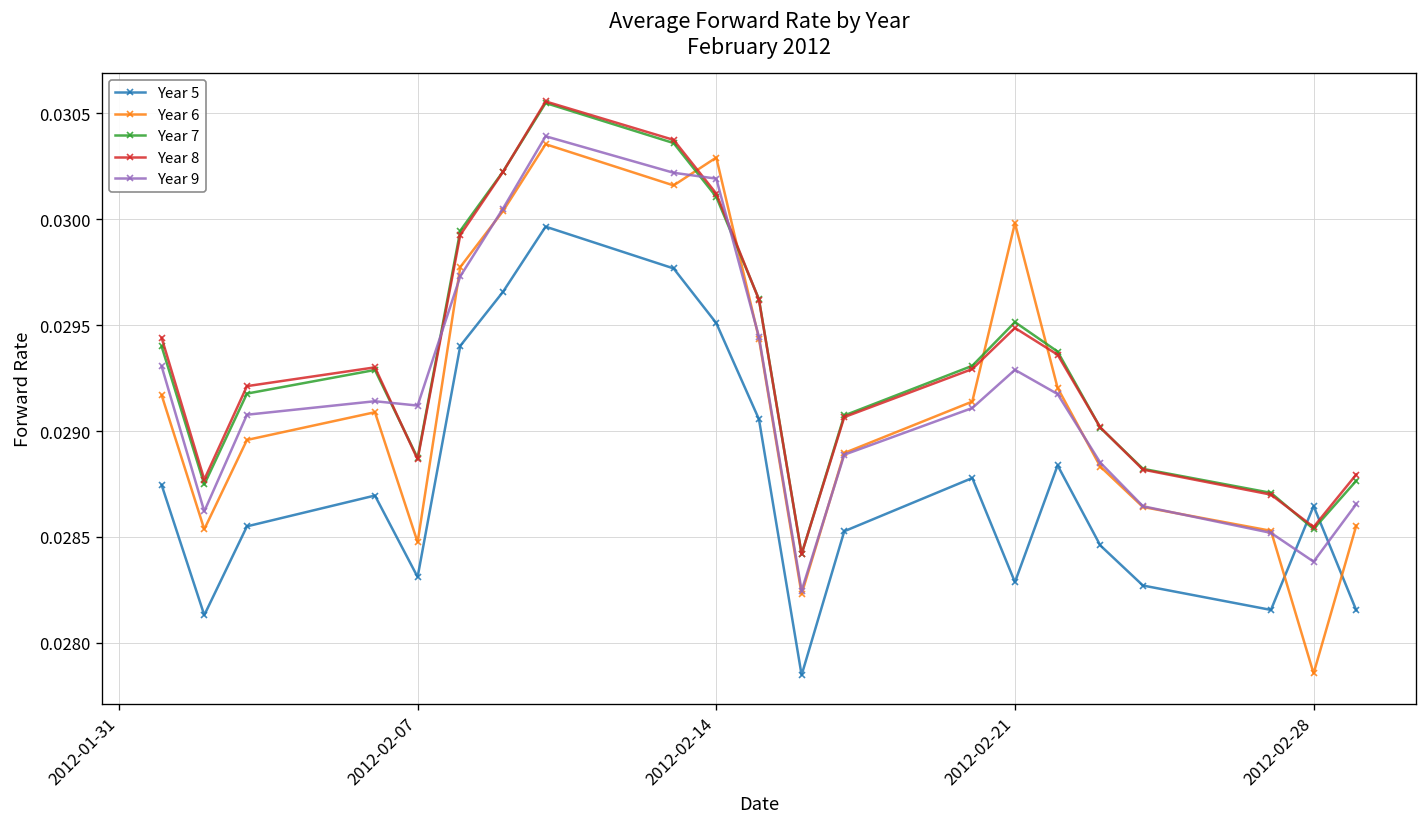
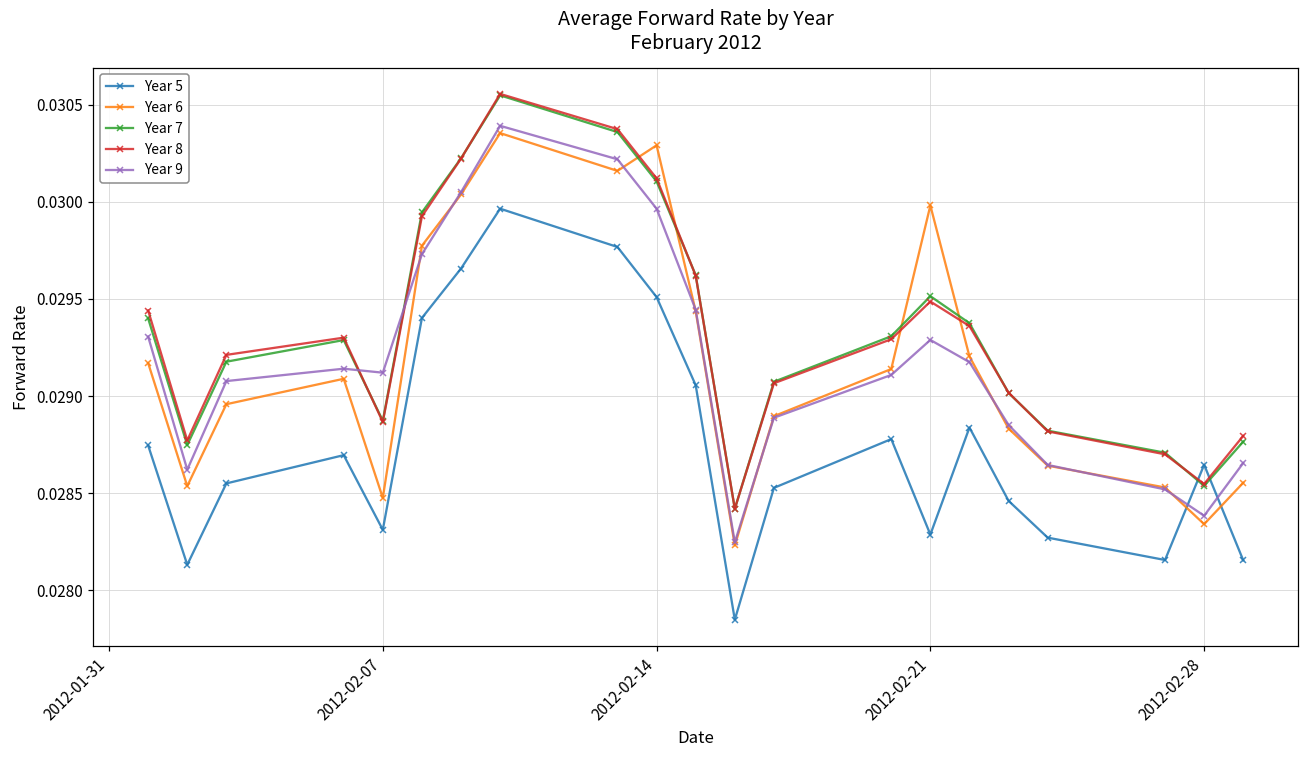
  {
    "Year 5": {
      "2012-02-07": 0.02831,
      "2012-02-14": 0.02951,
      "2012-02-21": 0.02829,
      "2012-02-28": 0.02865
    },
    "Year 6": {
      "2012-02-07": 0.02848,
      "2012-02-14": 0.03029,
      "2012-02-21": 0.02998,
-     "2012-02-28": 0.02786
+     "2012-02-28": 0.02834
    },
    "Year 7": {
      "2012-02-14": 0.03011,
      "2012-02-21": 0.02951
    },
    "Year 8": {
      "2012-02-14": 0.03012,
      "2012-02-21": 0.02949
    },
    "Year 9": {
      "2012-02-07": 0.02912,
-     "2012-02-14": 0.03019,
+     "2012-02-14": 0.02997,
      "2012-02-21": 0.02929,
      "2012-02-28": 0.02838
    }
  }
